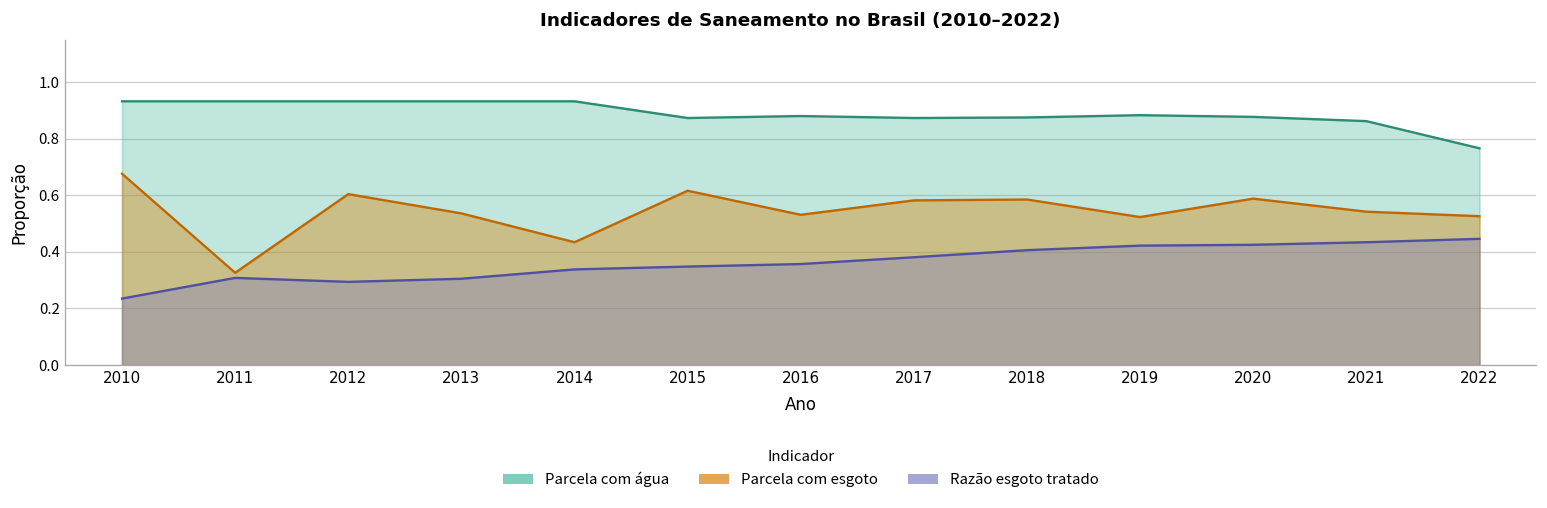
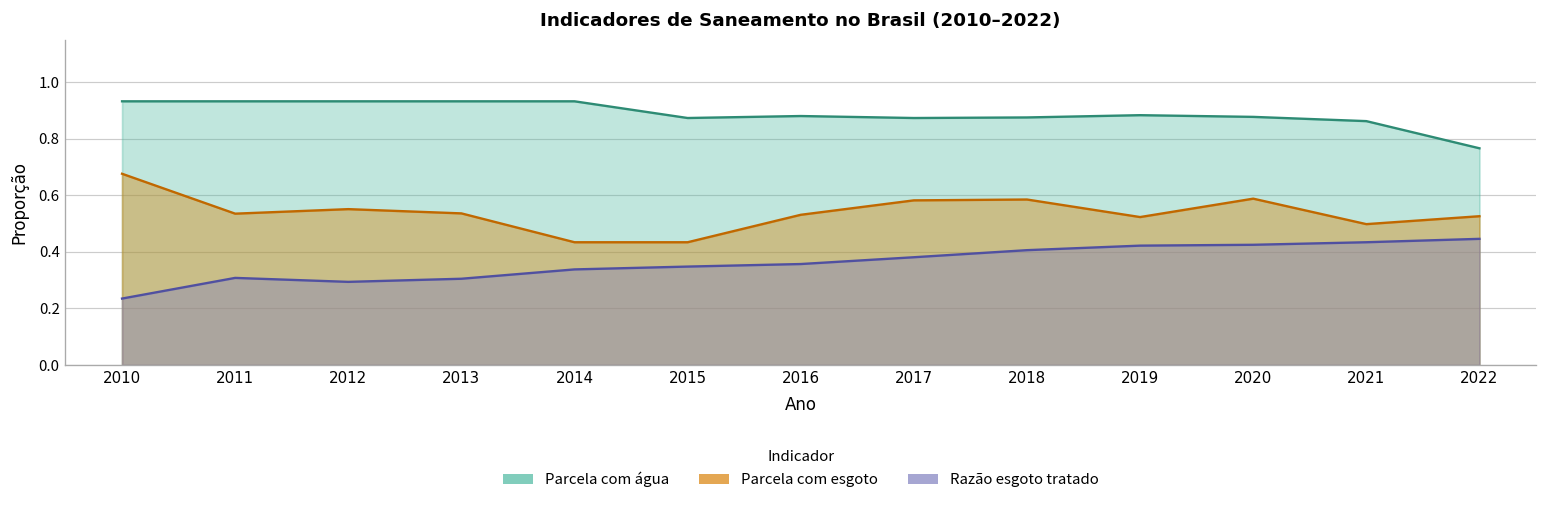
  {
    "Parcela com esgoto": {
      "2010": 0.68,
-     "2011": 0.33,
-     "2012": 0.60,
+     "2011": 0.54,
+     "2012": 0.55,
      "2013": 0.54,
      "2014": 0.43,
-     "2015": 0.62,
+     "2015": 0.43,
      "2016": 0.53,
      "2017": 0.58,
      "2018": 0.59,
      "2019": 0.52,
      "2020": 0.59,
-     "2021": 0.54,
+     "2021": 0.50,
      "2022": 0.53
    }
  }
